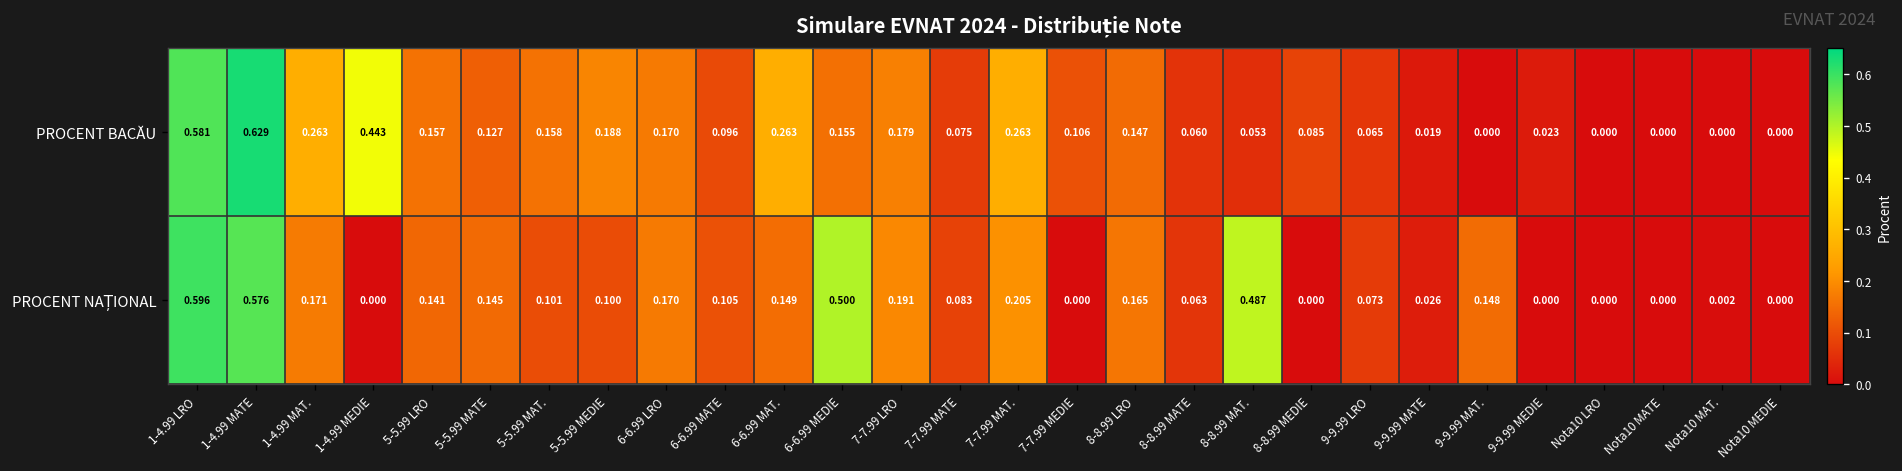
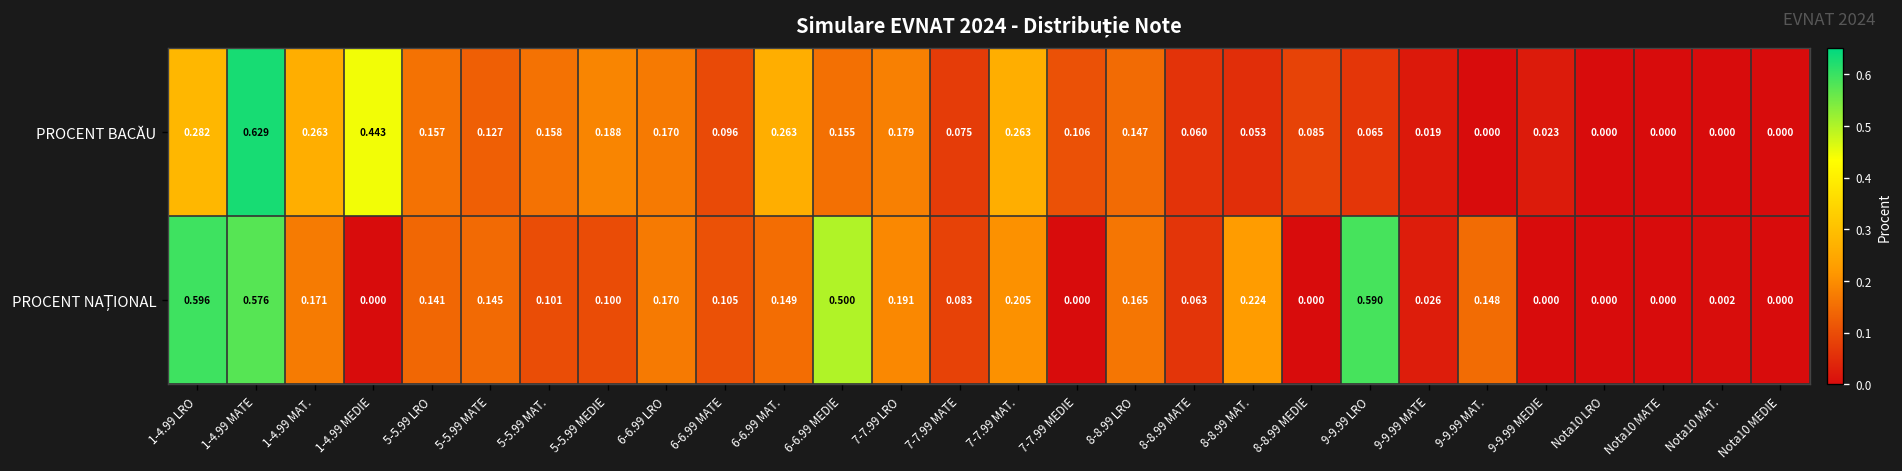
  {
    "PROCENT BACĂU": {
-     "1-4.99 LRO": 0.581,
+     "1-4.99 LRO": 0.282,
      "1-4.99 MATE": 0.629,
      "1-4.99 MAT.": 0.263,
      "1-4.99 MEDIE": 0.443,
      "5-5.99 LRO": 0.157,
      "5-5.99 MATE": 0.127,
      "5-5.99 MAT.": 0.158,
      "5-5.99 MEDIE": 0.188,
      "6-6.99 LRO": 0.170,
      "6-6.99 MATE": 0.096,
      "6-6.99 MAT.": 0.263,
      "6-6.99 MEDIE": 0.155,
      "7-7.99 LRO": 0.179,
      "7-7.99 MATE": 0.075,
      "7-7.99 MAT.": 0.263,
      "7-7.99 MEDIE": 0.106,
      "8-8.99 LRO": 0.147,
      "8-8.99 MATE": 0.060,
      "8-8.99 MAT.": 0.053,
      "8-8.99 MEDIE": 0.085,
      "9-9.99 LRO": 0.065,
      "9-9.99 MATE": 0.019,
      "9-9.99 MAT.": 0.000,
      "9-9.99 MEDIE": 0.023,
      "Nota10 LRO": 0.000,
      "Nota10 MATE": 0.000,
      "Nota10 MAT.": 0.000,
      "Nota10 MEDIE": 0.000
    },
    "PROCENT NAȚIONAL": {
      "1-4.99 LRO": 0.596,
      "1-4.99 MATE": 0.576,
      "1-4.99 MAT.": 0.171,
      "1-4.99 MEDIE": 0.000,
      "5-5.99 LRO": 0.141,
      "5-5.99 MATE": 0.145,
      "5-5.99 MAT.": 0.101,
      "5-5.99 MEDIE": 0.100,
      "6-6.99 LRO": 0.170,
      "6-6.99 MATE": 0.105,
      "6-6.99 MAT.": 0.149,
      "6-6.99 MEDIE": 0.500,
      "7-7.99 LRO": 0.191,
      "7-7.99 MATE": 0.083,
      "7-7.99 MAT.": 0.205,
      "7-7.99 MEDIE": 0.000,
      "8-8.99 LRO": 0.165,
      "8-8.99 MATE": 0.063,
-     "8-8.99 MAT.": 0.487,
+     "8-8.99 MAT.": 0.224,
      "8-8.99 MEDIE": 0.000,
-     "9-9.99 LRO": 0.073,
+     "9-9.99 LRO": 0.590,
      "9-9.99 MATE": 0.026,
      "9-9.99 MAT.": 0.148,
      "9-9.99 MEDIE": 0.000,
      "Nota10 LRO": 0.000,
      "Nota10 MATE": 0.000,
      "Nota10 MAT.": 0.002,
      "Nota10 MEDIE": 0.000
    }
  }
